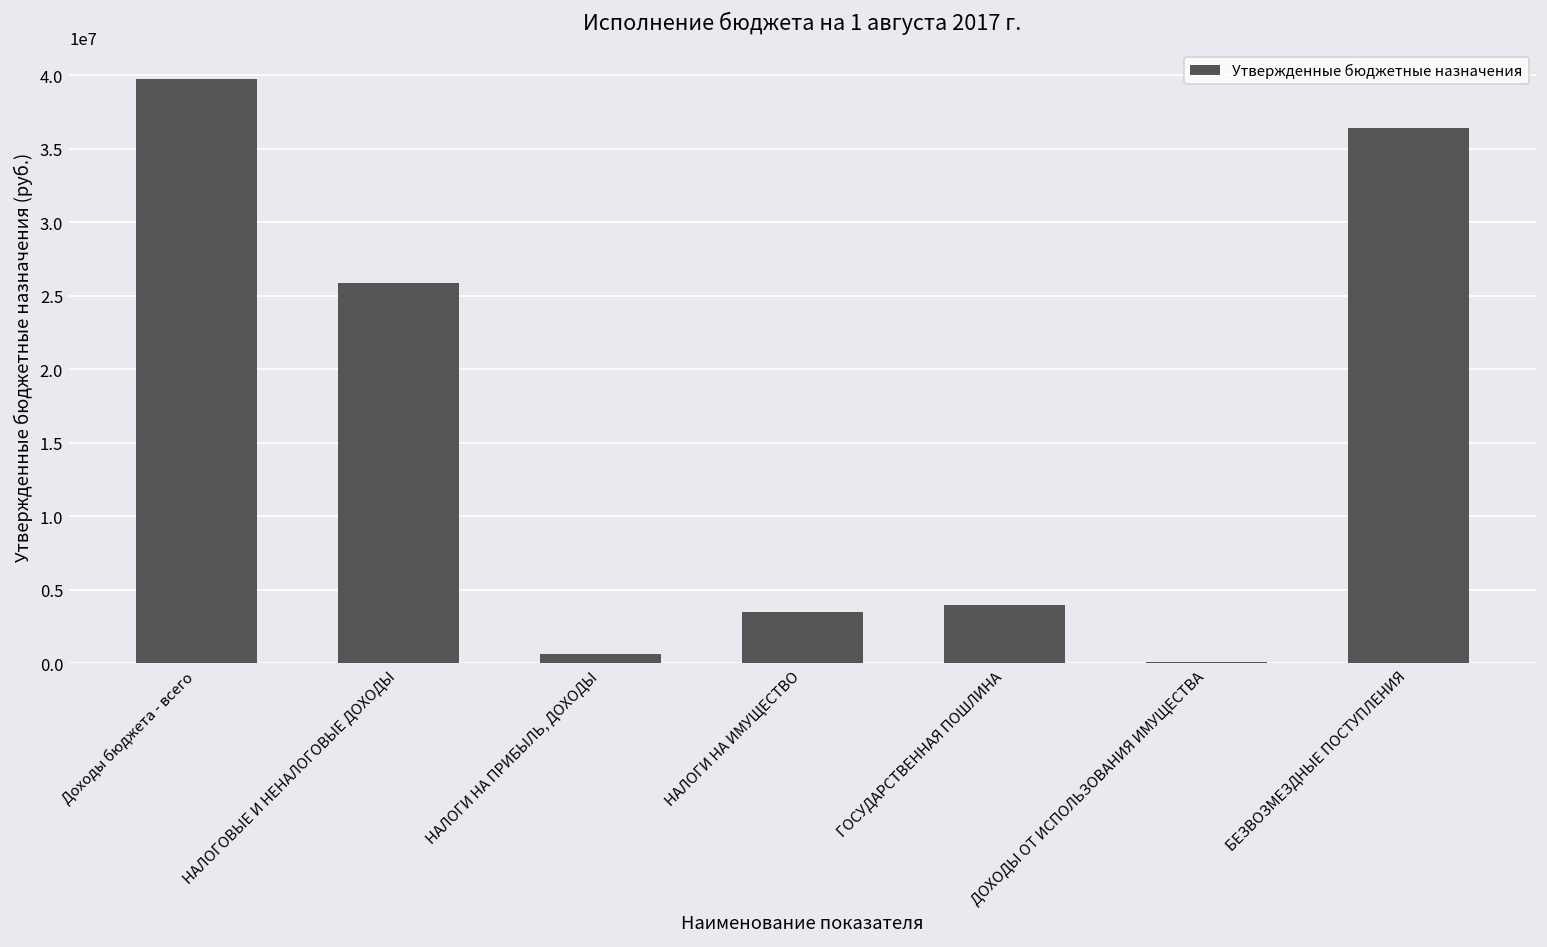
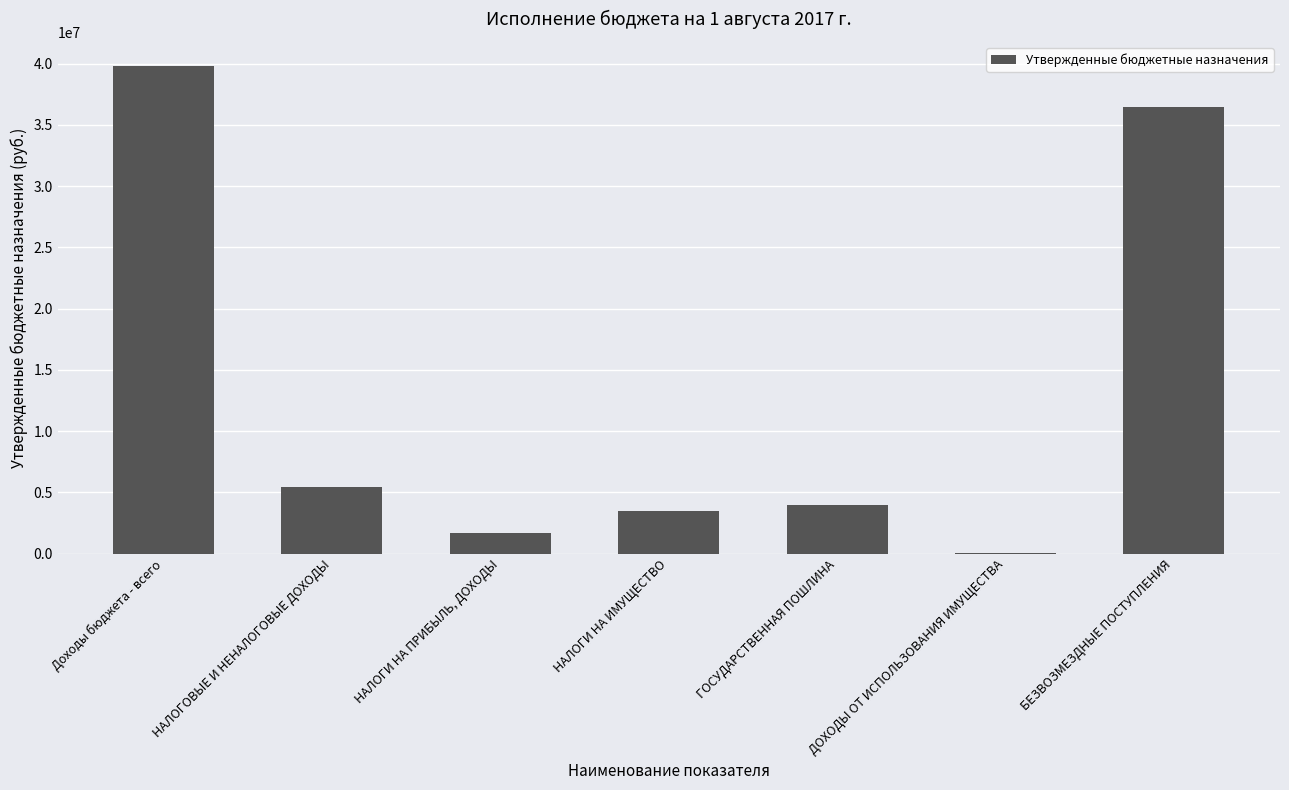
  {
    "Доходы бюджета - всего": 39800000,
-   "НАЛОГОВЫЕ И НЕНАЛОГОВЫЕ ДОХОДЫ": 25900000,
-   "НАЛОГИ НА ПРИБЫЛЬ, ДОХОДЫ": 600000,
+   "НАЛОГОВЫЕ И НЕНАЛОГОВЫЕ ДОХОДЫ": 5400000,
+   "НАЛОГИ НА ПРИБЫЛЬ, ДОХОДЫ": 1700000,
    "НАЛОГИ НА ИМУЩЕСТВО": 3500000,
    "ГОСУДАРСТВЕННАЯ ПОШЛИНА": 3900000,
    "БЕЗВОЗМЕЗДНЫЕ ПОСТУПЛЕНИЯ": 36400000
  }
